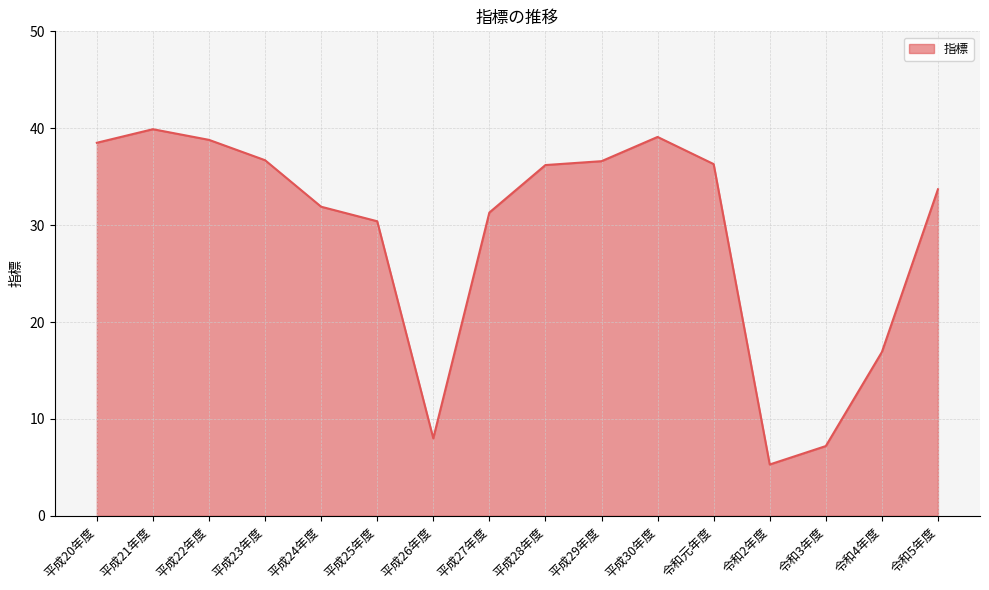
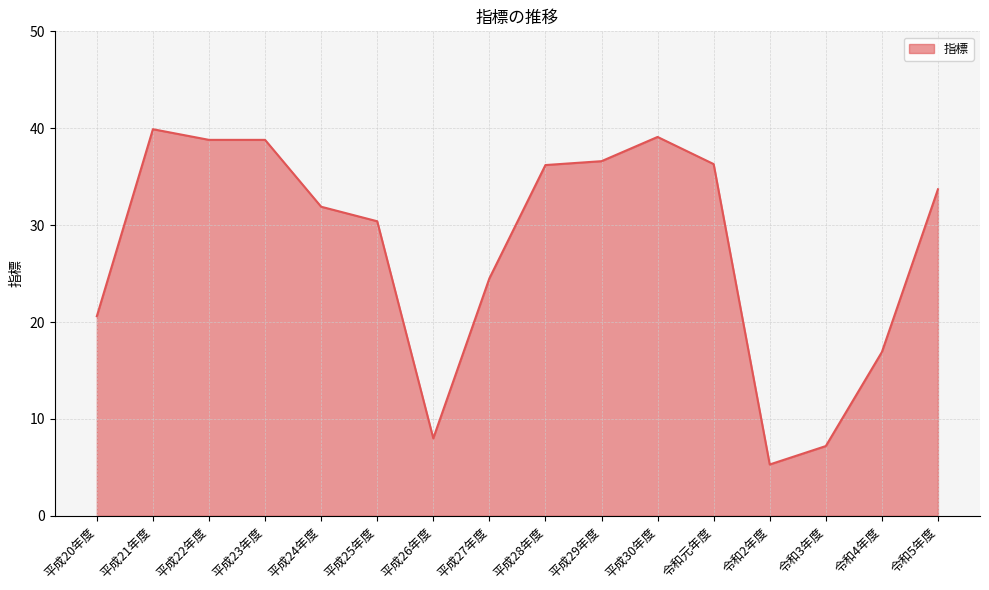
  {
-   "平成20年度": 39,
+   "平成20年度": 21,
    "平成21年度": 40,
    "平成22年度": 39,
-   "平成23年度": 37,
+   "平成23年度": 39,
    "平成24年度": 32,
    "平成25年度": 30,
    "平成26年度": 8,
-   "平成27年度": 31,
+   "平成27年度": 25,
    "平成28年度": 36,
    "平成29年度": 37,
    "平成30年度": 39,
    "令和元年度": 36,
    "令和2年度": 5,
    "令和3年度": 7,
    "令和4年度": 17,
    "令和5年度": 34
  }
